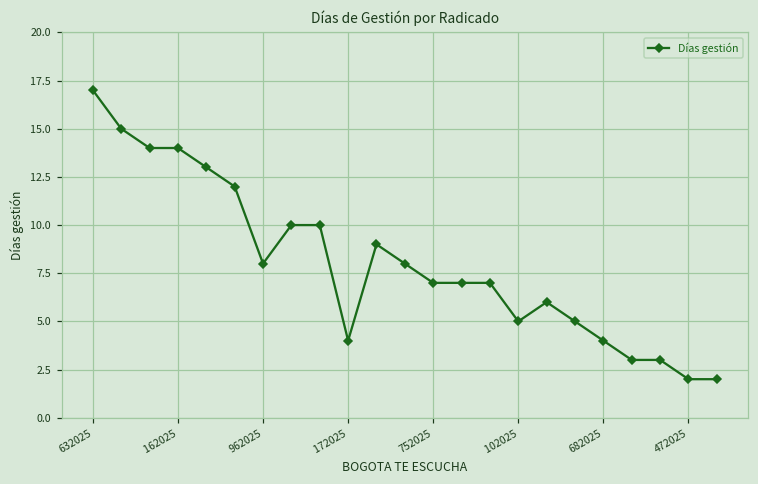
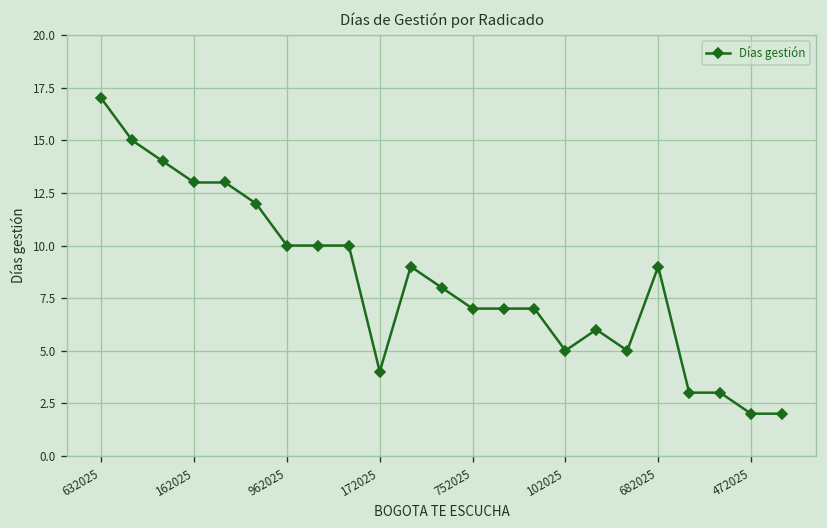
  {
    "632025": 17,
-   "162025": 14,
-   "962025": 8,
+   "162025": 13,
+   "962025": 10,
    "172025": 4,
    "752025": 7,
    "102025": 5,
-   "682025": 4,
+   "682025": 9,
    "472025": 2
  }
